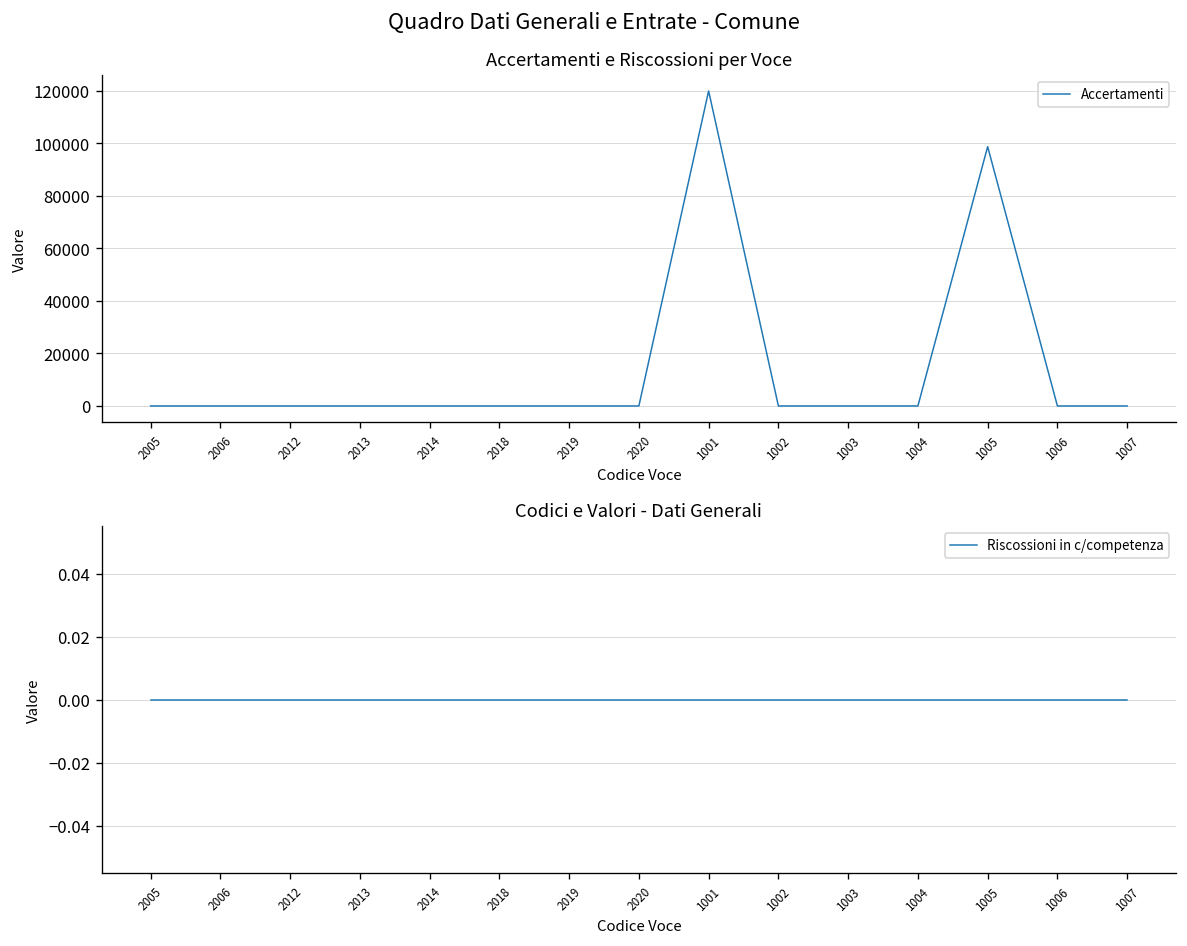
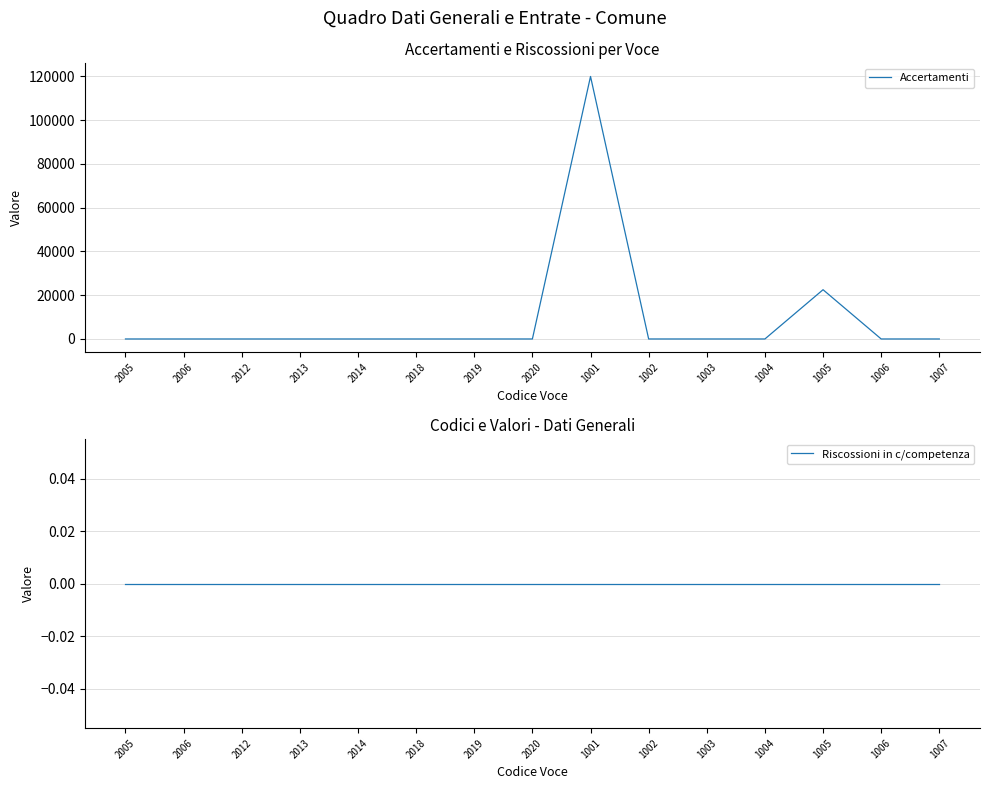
  {
    "Accertamenti e Riscossioni per Voce": {
      "2005": 0,
      "2006": 0,
      "2012": 0,
      "2013": 0,
      "2014": 0,
      "2018": 0,
      "2019": 0,
      "2020": 0,
      "1001": 120000,
      "1002": 0,
      "1003": 0,
      "1004": 0,
-     "1005": 99000,
+     "1005": 23000,
      "1006": 0,
      "1007": 0
    },
    "Codici e Valori - Dati Generali": {
      "2005": 0.000,
      "2006": 0.000,
      "2012": 0.000,
      "2013": 0.000,
      "2014": 0.000,
      "2018": 0.000,
      "2019": 0.000,
      "2020": 0.000,
      "1001": 0.000,
      "1002": 0.000,
      "1003": 0.000,
      "1004": 0.000,
      "1005": 0.000,
      "1006": 0.000,
      "1007": 0.000
    }
  }
